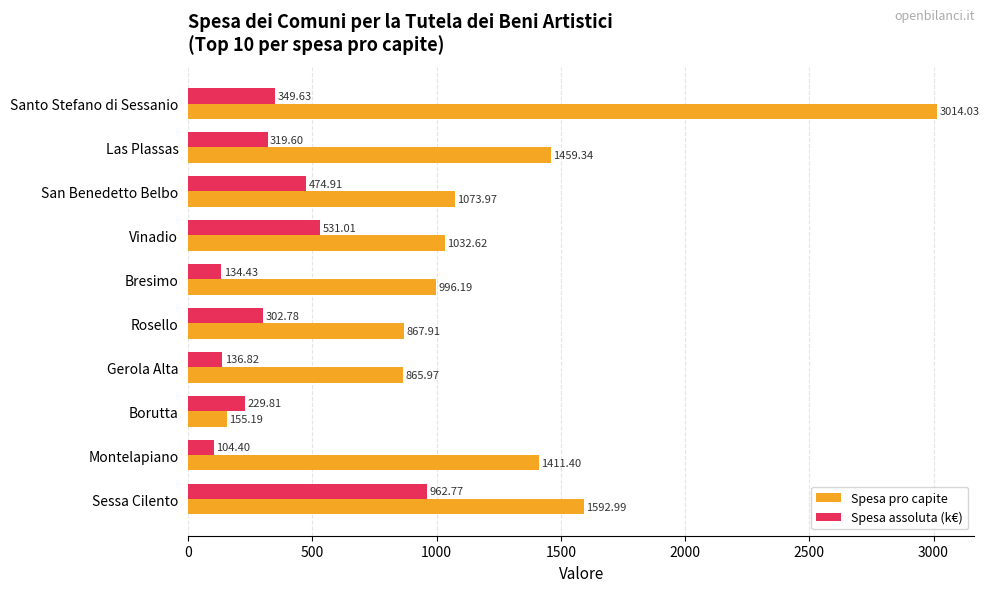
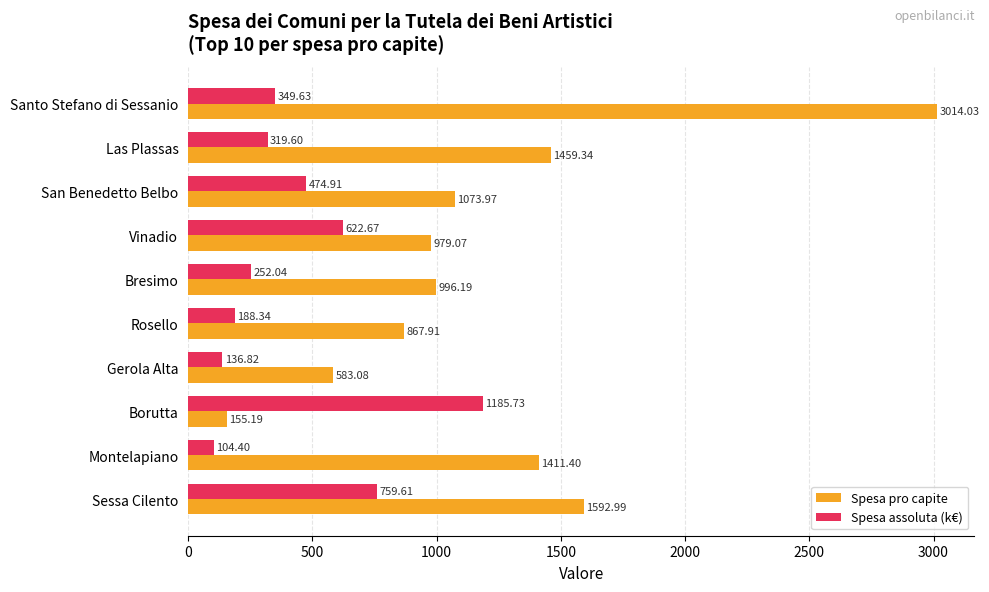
  {
    "Spesa pro capite": {
      "Santo Stefano di Sessanio": 3014.03,
      "Las Plassas": 1459.34,
      "San Benedetto Belbo": 1073.97,
-     "Vinadio": 1032.62,
+     "Vinadio": 979.07,
      "Bresimo": 996.19,
      "Rosello": 867.91,
-     "Gerola Alta": 865.97,
+     "Gerola Alta": 583.08,
      "Borutta": 155.19,
      "Montelapiano": 1411.40,
      "Sessa Cilento": 1592.99
    },
    "Spesa assoluta (k€)": {
      "Santo Stefano di Sessanio": 349.63,
      "Las Plassas": 319.60,
      "San Benedetto Belbo": 474.91,
-     "Vinadio": 531.01,
-     "Bresimo": 134.43,
-     "Rosello": 302.78,
+     "Vinadio": 622.67,
+     "Bresimo": 252.04,
+     "Rosello": 188.34,
      "Gerola Alta": 136.82,
-     "Borutta": 229.81,
+     "Borutta": 1185.73,
      "Montelapiano": 104.40,
-     "Sessa Cilento": 962.77
+     "Sessa Cilento": 759.61
    }
  }
